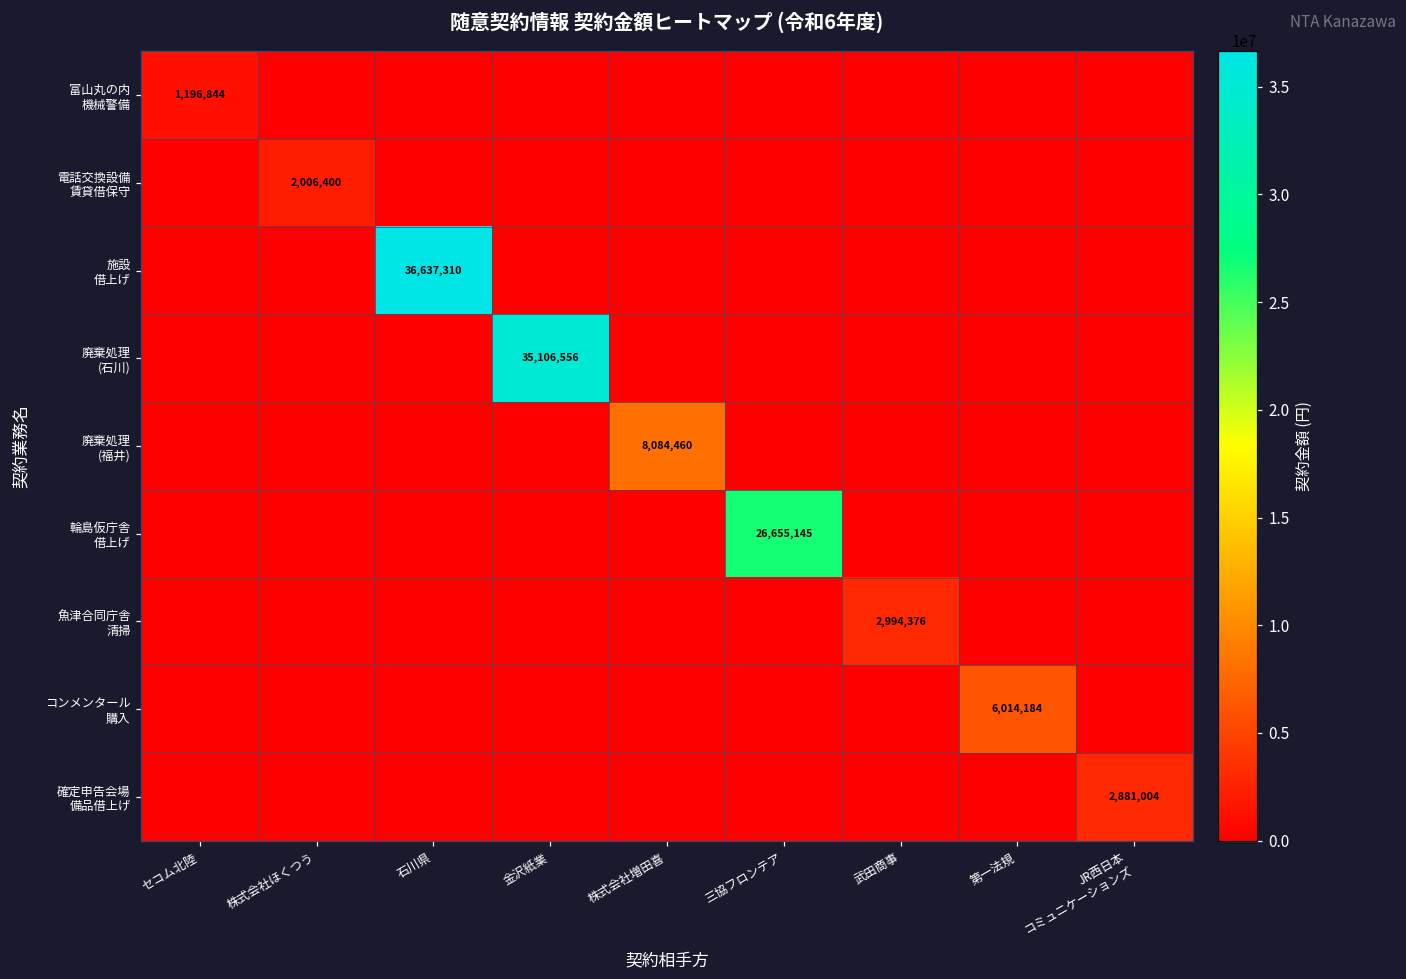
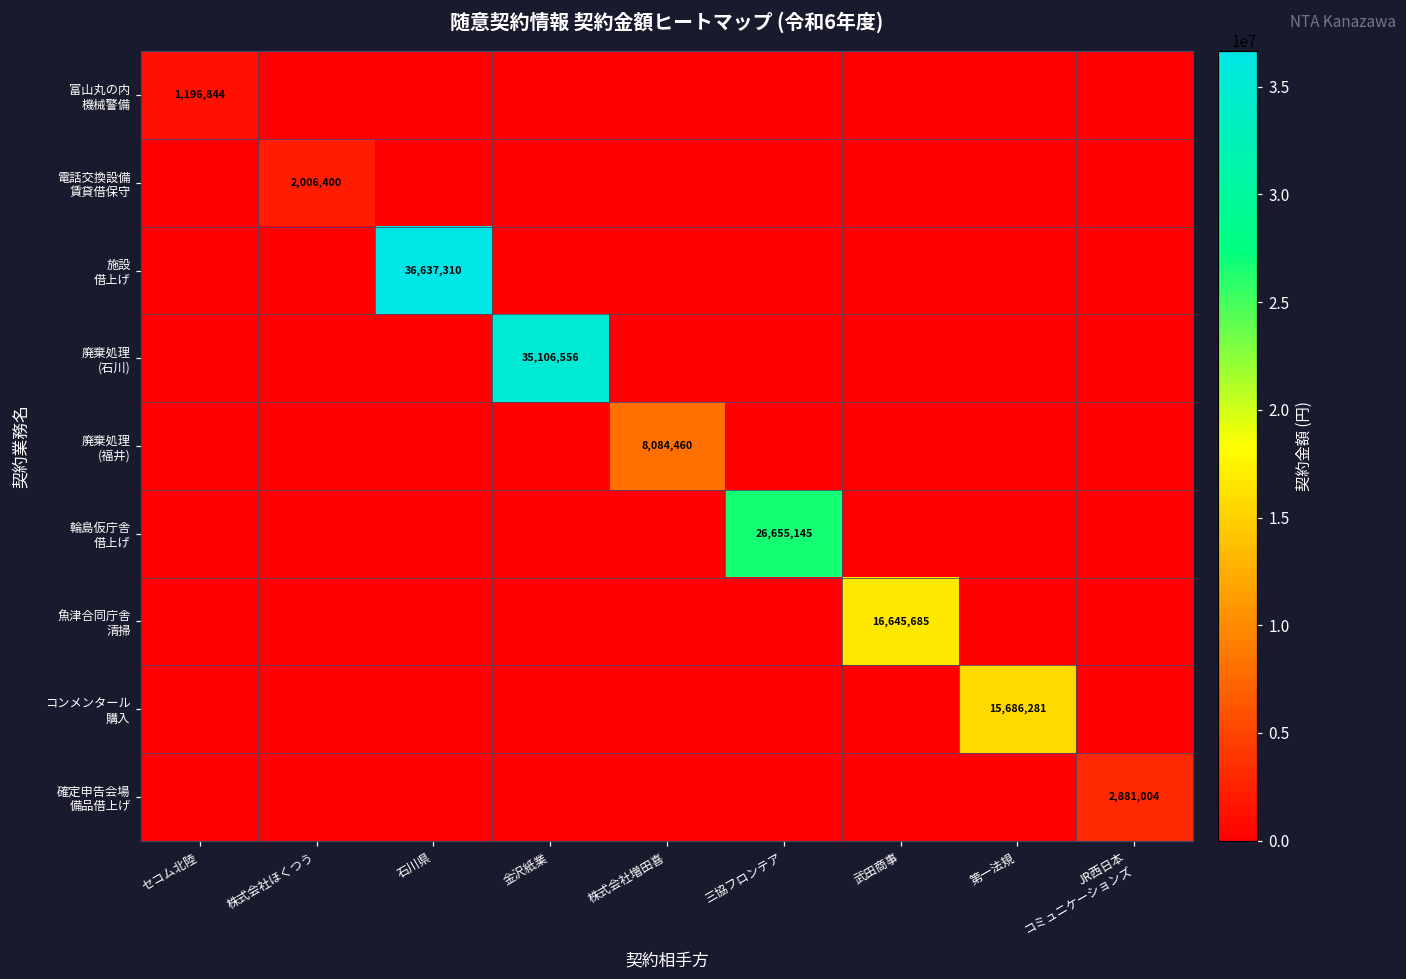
  {
    "富山丸の内 機械警備": {
      "セコム北陸": "1,196,844"
    },
    "電話交換設備 賃貸借保守": {
      "株式会社ほくつう": "2,006,400"
    },
    "施設 借上げ": {
      "石川県": "36,637,310"
    },
    "廃棄処理 (石川)": {
      "金沢紙業": "35,106,556"
    },
    "廃棄処理 (福井)": {
      "株式会社増田喜": "8,084,460"
    },
    "輪島仮庁舎 借上げ": {
      "三協フロンテア": "26,655,145"
    },
    "魚津合同庁舎 清掃": {
-     "武田商事": "2,994,376"
+     "武田商事": "16,645,685"
    },
    "コンメンタール 購入": {
-     "第一法規": "6,014,184"
+     "第一法規": "15,686,281"
    },
    "確定申告会場 備品借上げ": {
      "JR西日本 コミュニケーションズ": "2,881,004"
    }
  }
